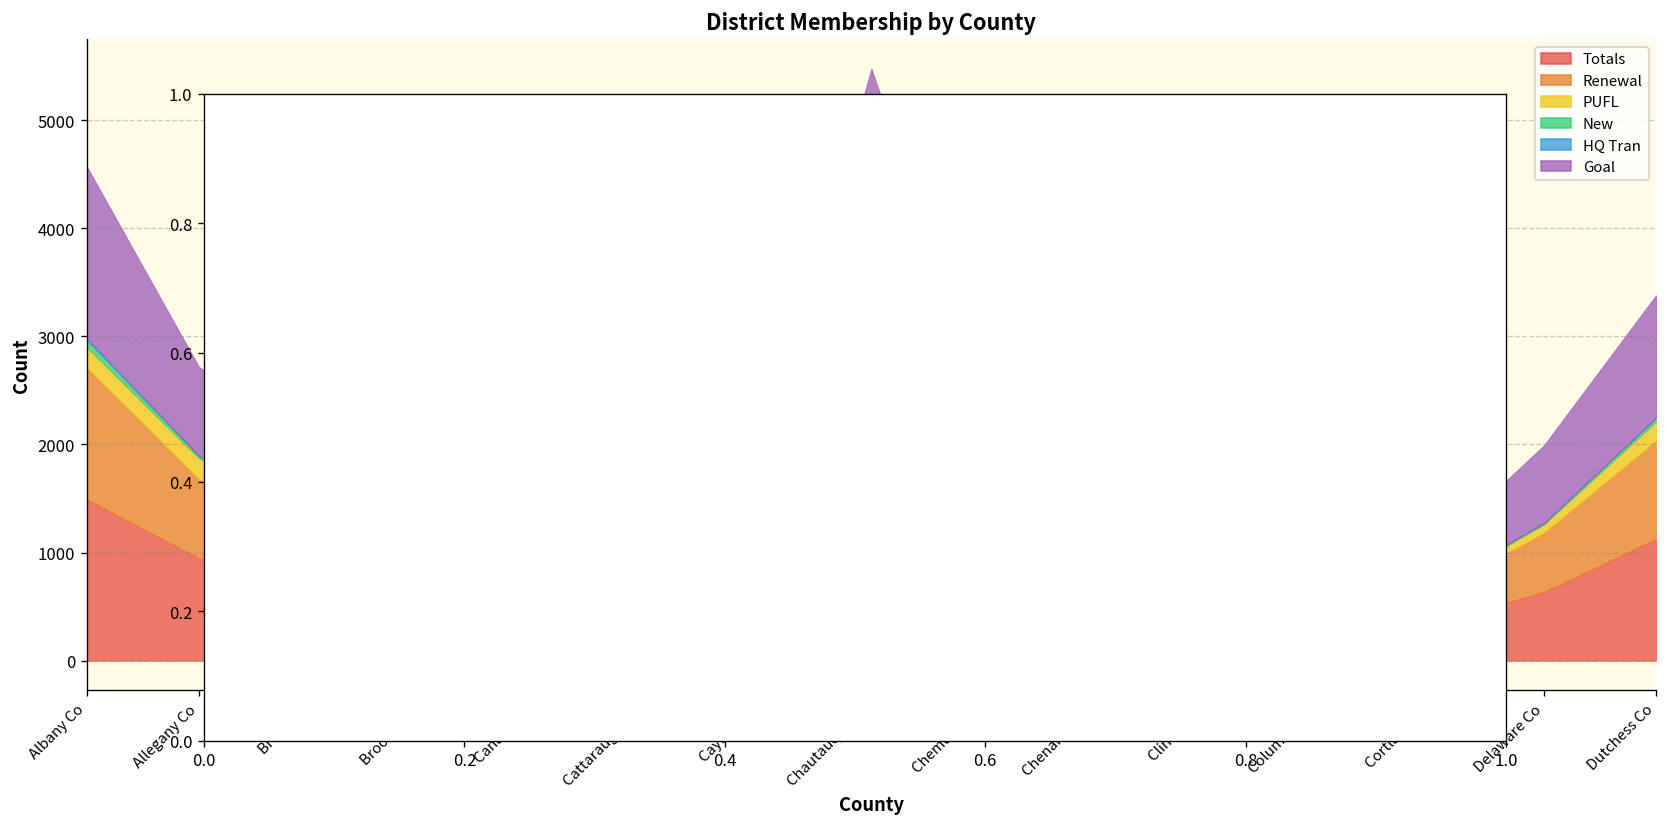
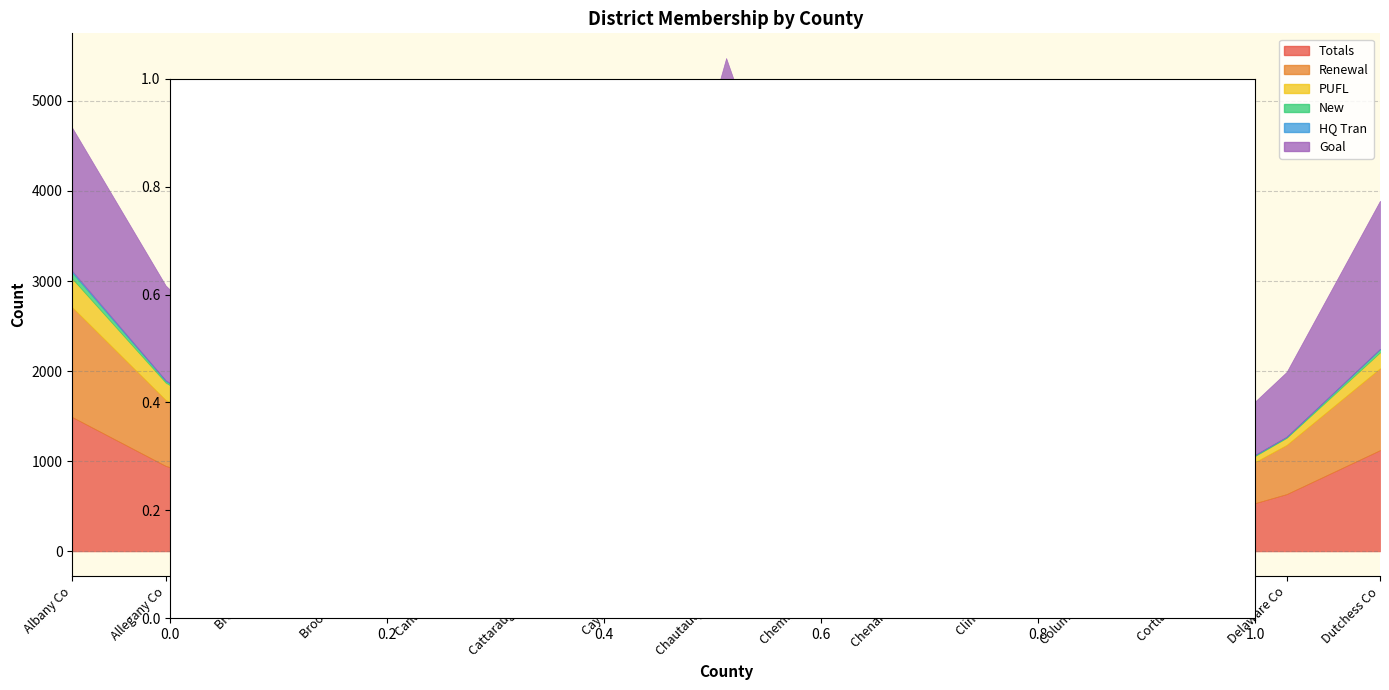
  {
    "PUFL": {
-     "Albany Co": 200,
+     "Albany Co": 300,
      "Dutchess Co": 200
    },
    "Goal": {
      "Albany Co": 1600,
-     "Allegany Co": 800,
-     "Dutchess Co": 1100
+     "Allegany Co": 1100,
+     "Dutchess Co": 1600
    }
  }
